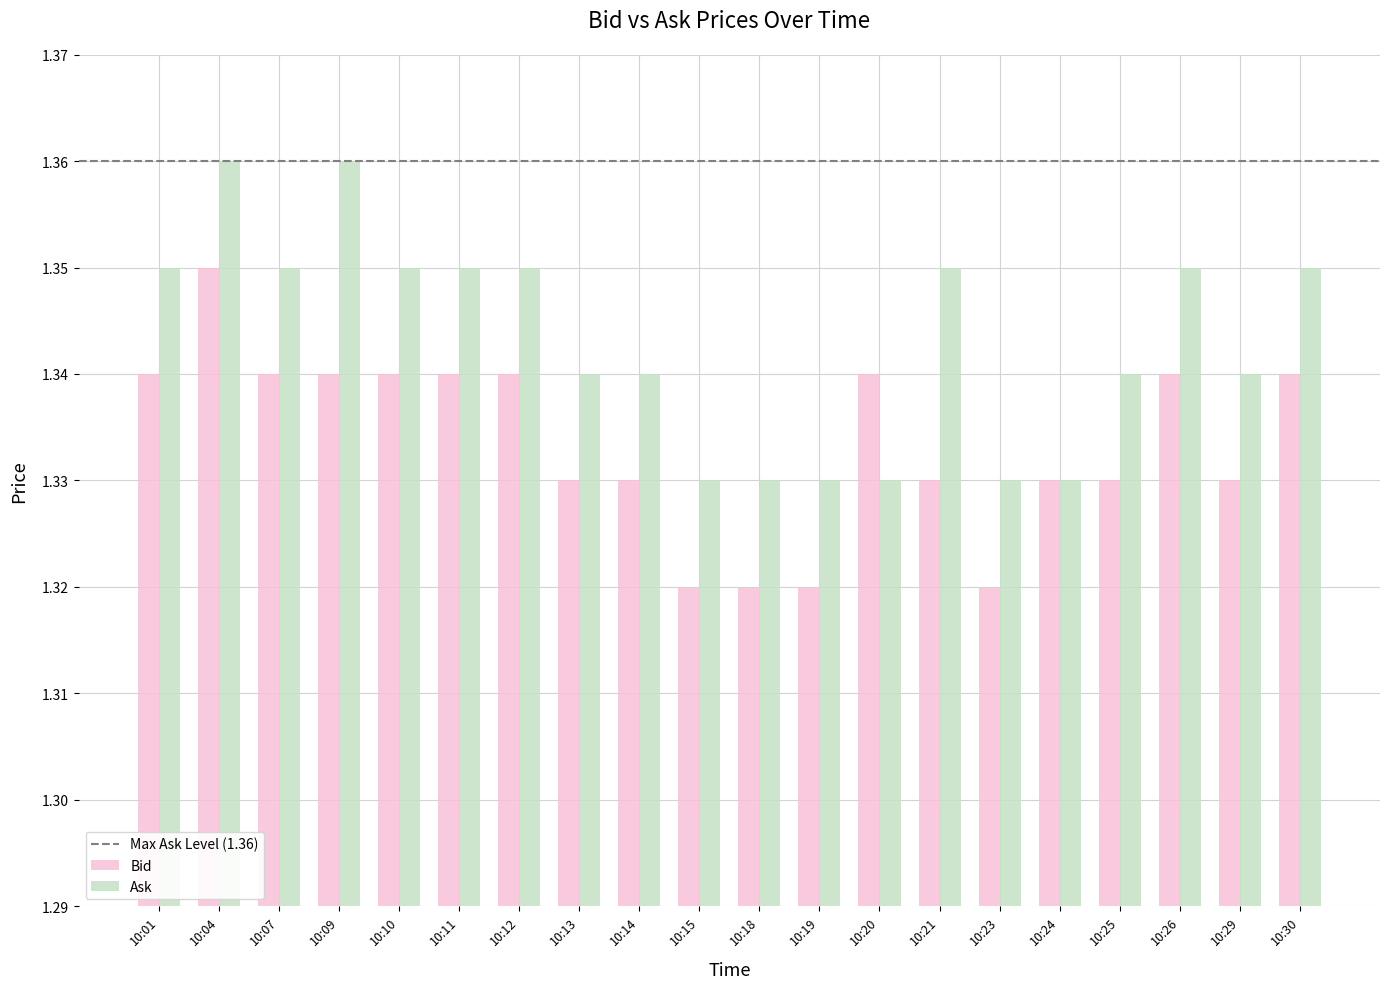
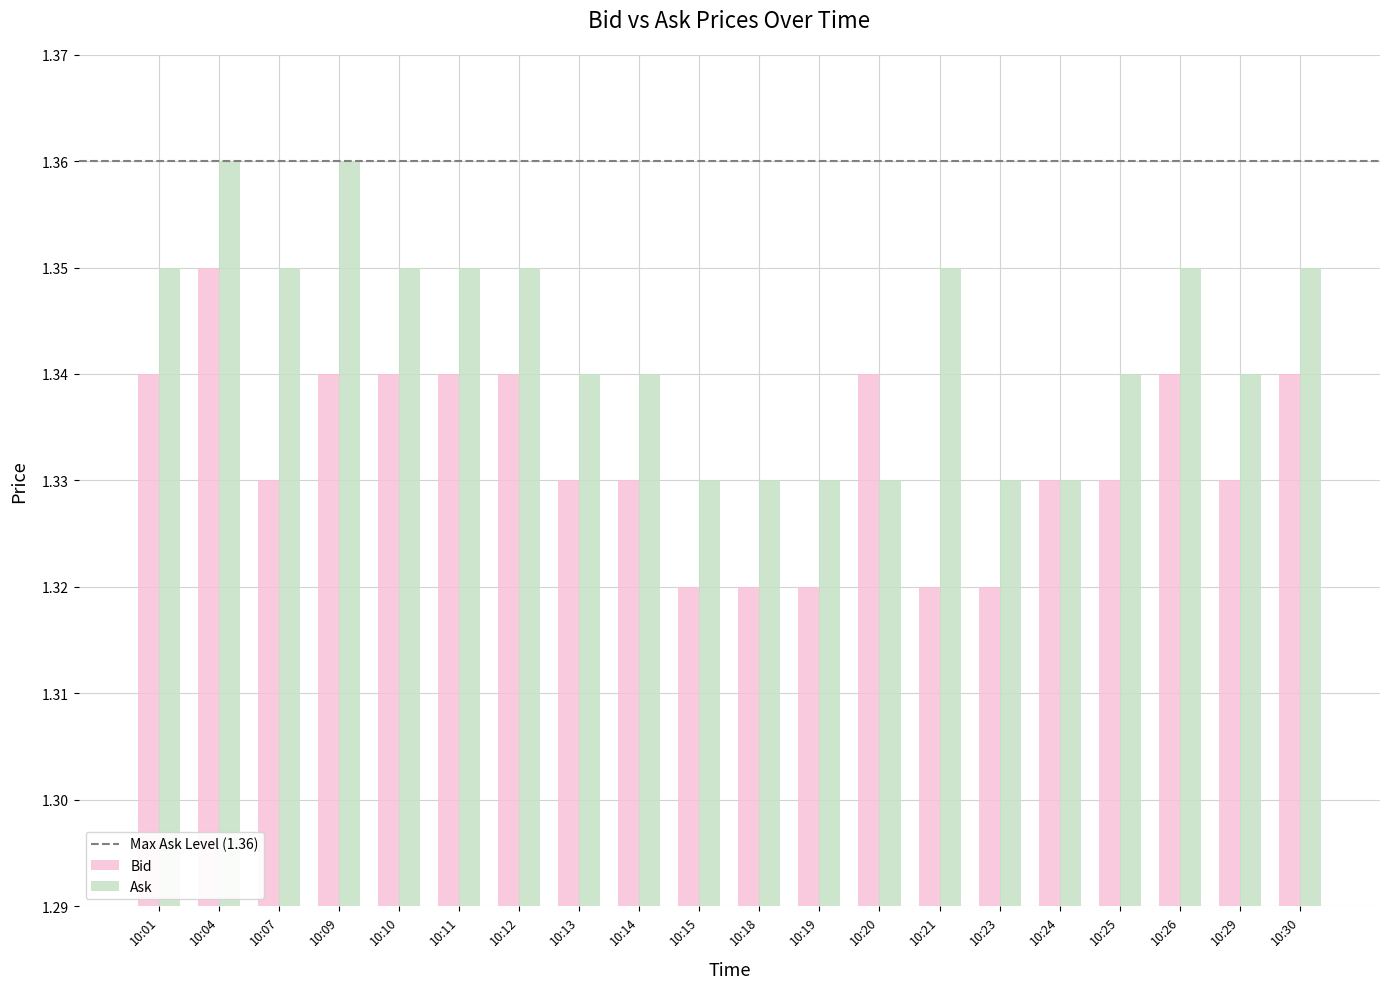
  {
    "Bid": {
      "10:01": 1.34,
      "10:04": 1.35,
-     "10:07": 1.34,
+     "10:07": 1.33,
      "10:09": 1.34,
      "10:10": 1.34,
      "10:11": 1.34,
      "10:12": 1.34,
      "10:13": 1.33,
      "10:14": 1.33,
      "10:15": 1.32,
      "10:18": 1.32,
      "10:19": 1.32,
      "10:20": 1.34,
-     "10:21": 1.33,
+     "10:21": 1.32,
      "10:23": 1.32,
      "10:24": 1.33,
      "10:25": 1.33,
      "10:26": 1.34,
      "10:29": 1.33,
      "10:30": 1.34
    },
    "Ask": {
      "10:01": 1.35,
      "10:04": 1.36,
      "10:07": 1.35,
      "10:09": 1.36,
      "10:10": 1.35,
      "10:11": 1.35,
      "10:12": 1.35,
      "10:13": 1.34,
      "10:14": 1.34,
      "10:15": 1.33,
      "10:18": 1.33,
      "10:19": 1.33,
      "10:20": 1.33,
      "10:21": 1.35,
      "10:23": 1.33,
      "10:24": 1.33,
      "10:25": 1.34,
      "10:26": 1.35,
      "10:29": 1.34,
      "10:30": 1.35
    }
  }
